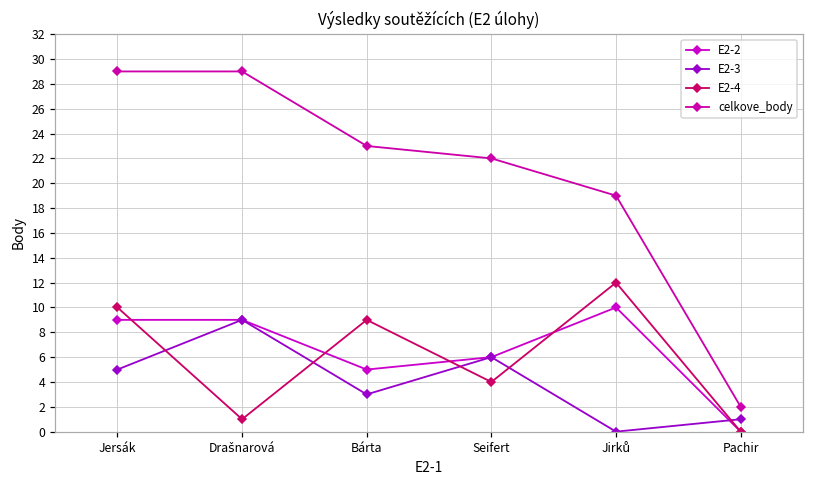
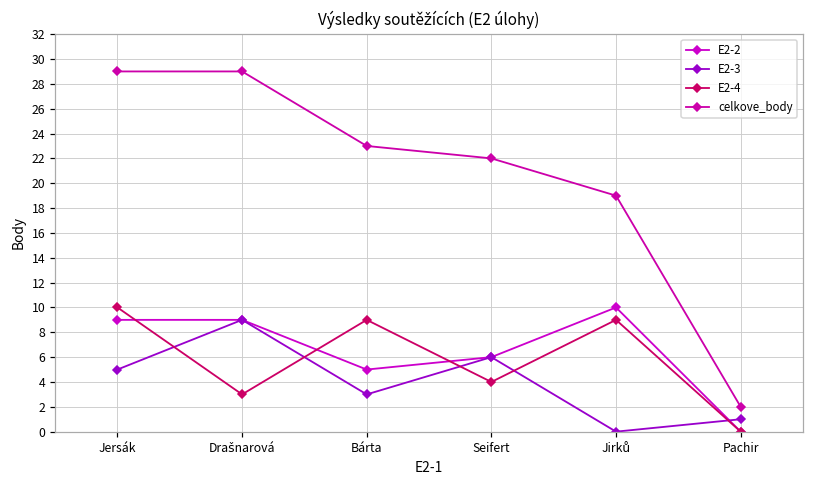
  {
    "E2-4": {
      "Jersák": 10,
-     "Drašnarová": 1,
+     "Drašnarová": 3,
      "Bárta": 9,
      "Seifert": 4,
-     "Jirků": 12
+     "Jirků": 9
    }
  }
